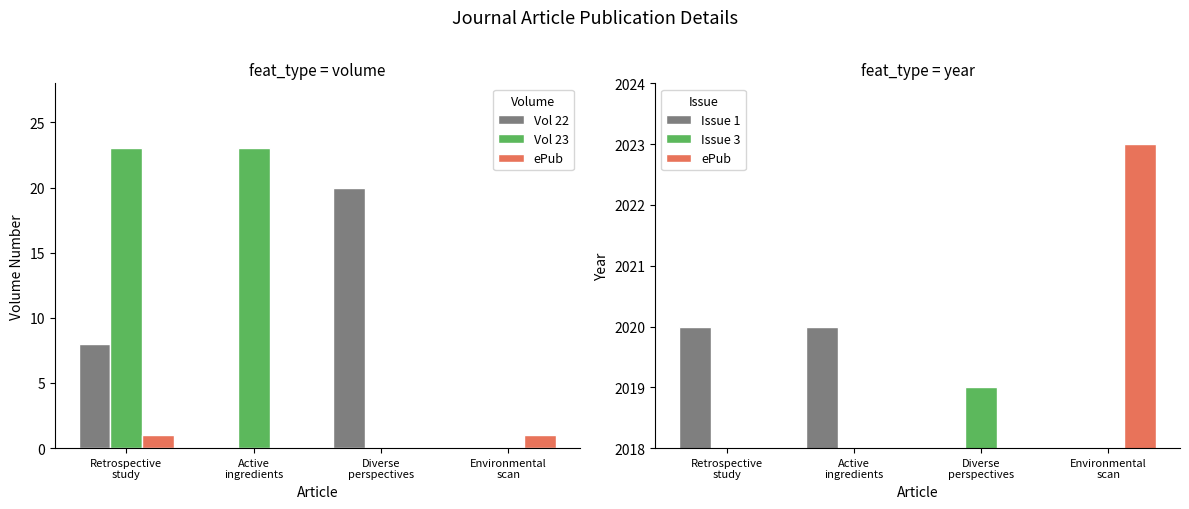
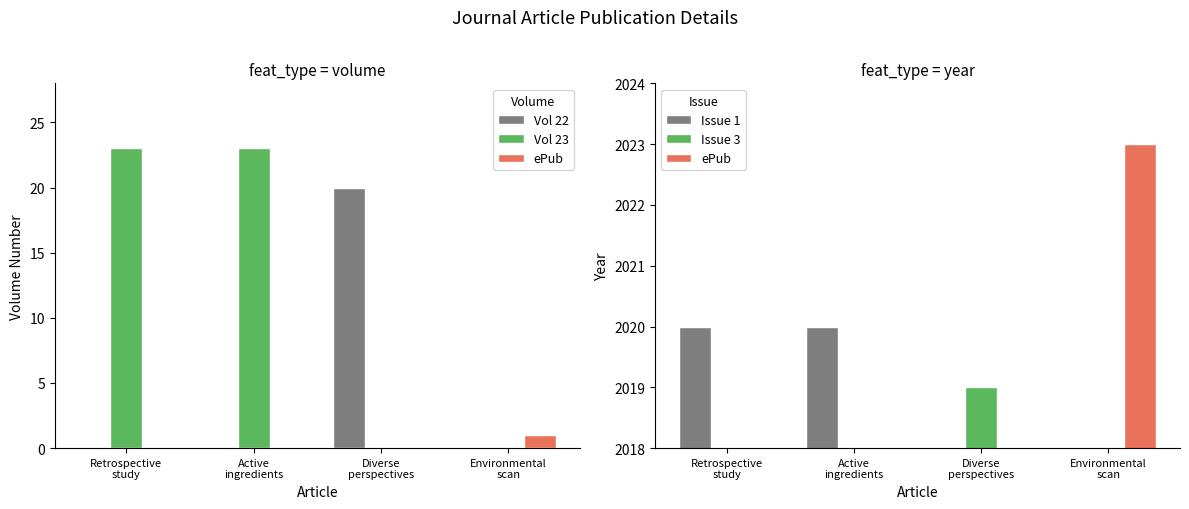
  {
    "feat_type = volume": {
      "Vol 22": {
-       "Retrospective study": 8,
+       "Retrospective study": 0,
        "Active ingredients": 0,
        "Diverse perspectives": 20,
        "Environmental scan": 0
      },
      "Vol 23": {
        "Retrospective study": 23,
        "Active ingredients": 23,
        "Diverse perspectives": 0,
        "Environmental scan": 0
      },
      "ePub": {
-       "Retrospective study": 1,
+       "Retrospective study": 0,
        "Active ingredients": 0,
        "Diverse perspectives": 0,
        "Environmental scan": 1
      }
    },
    "feat_type = year": {
      "Issue 1": {
        "Retrospective study": 2020.0,
        "Active ingredients": 2020.0
      },
      "Issue 3": {
        "Diverse perspectives": 2019.0
      },
      "ePub": {
        "Environmental scan": 2023.0
      }
    }
  }
